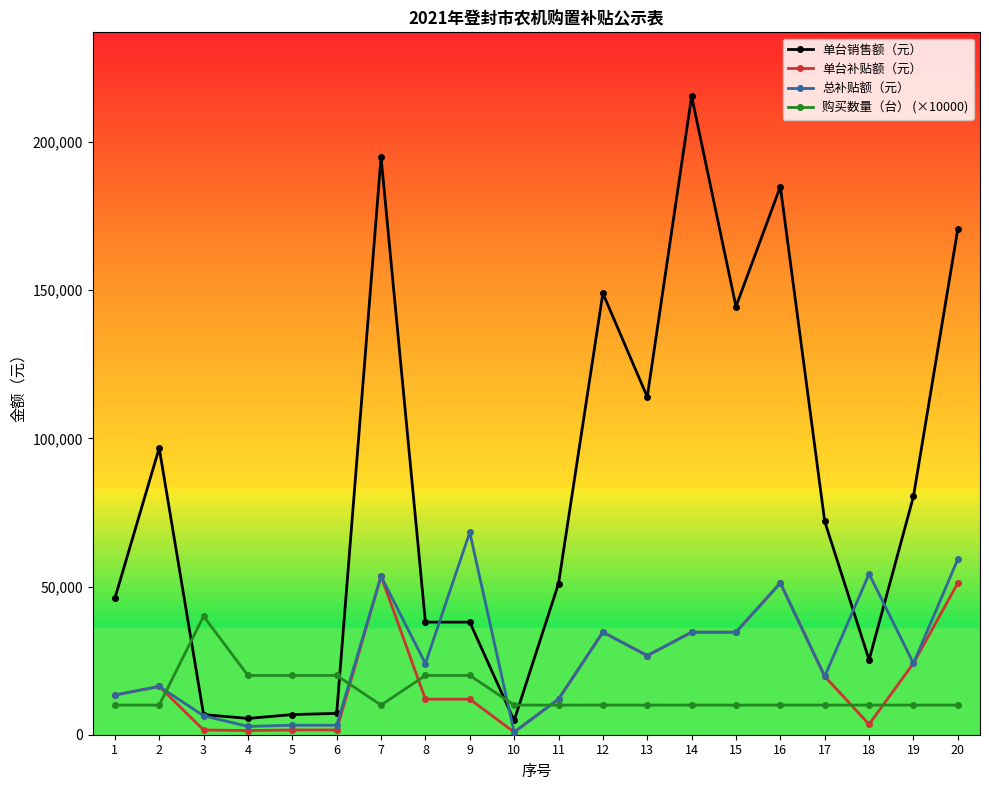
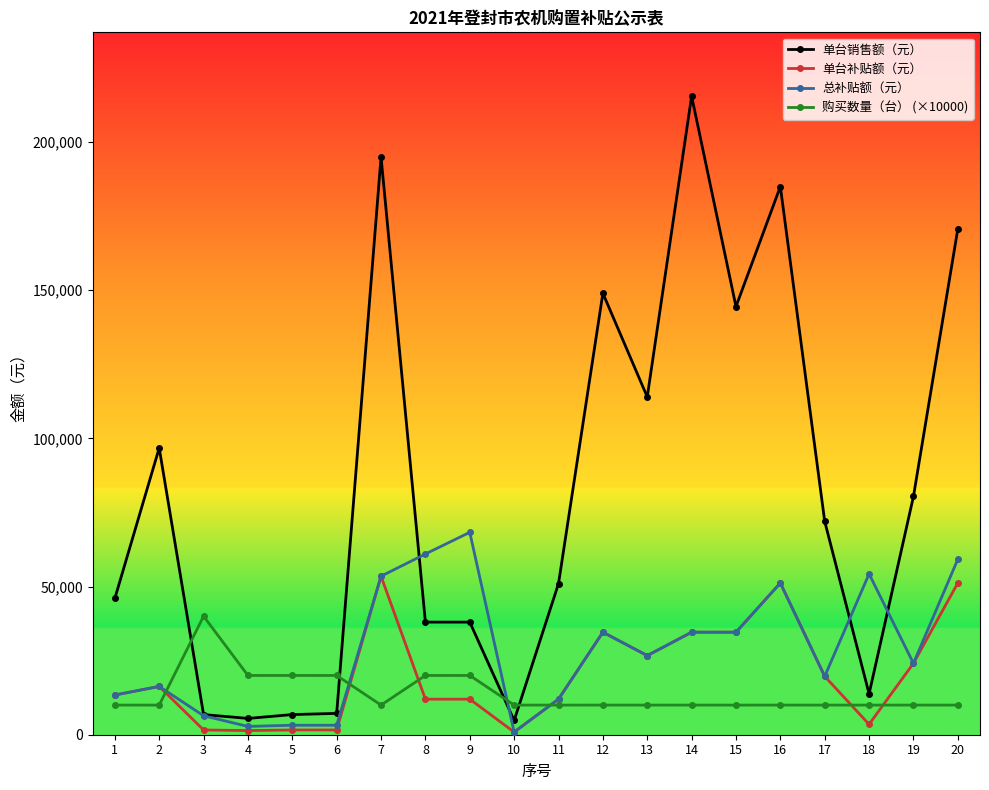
  {
    "单台销售额（元）": {
      "1": "46,000",
      "2": "97,000",
      "4": "6,000",
      "5": "7,000",
      "6": "7,000",
      "7": "195,000",
      "8": "38,000",
      "9": "38,000",
      "10": "5,000",
      "11": "51,000",
      "12": "149,000",
      "13": "114,000",
      "14": "216,000",
      "15": "145,000",
      "16": "185,000",
      "17": "72,000",
-     "18": "25,000",
+     "18": "14,000",
      "19": "80,000",
      "20": "171,000"
    },
    "单台补贴额（元）": {
      "3": "2,000",
      "4": "1,000",
      "5": "2,000",
      "6": "2,000",
      "8": "12,000",
      "9": "12,000",
      "18": "4,000",
      "20": "51,000"
    },
    "总补贴额（元）": {
      "4": "3,000",
      "5": "3,000",
      "6": "3,000",
-     "8": "24,000",
+     "8": "61,000",
      "9": "68,000",
      "18": "54,000",
      "20": "59,000"
    },
    "购买数量（台） (×10000)": {
      "1": "10,000",
      "2": "10,000",
      "3": "40,000",
      "4": "20,000",
      "5": "20,000",
      "6": "20,000",
      "7": "10,000",
      "8": "20,000",
      "9": "20,000",
      "10": "10,000",
      "11": "10,000",
      "12": "10,000",
      "13": "10,000",
      "14": "10,000",
      "15": "10,000",
      "16": "10,000",
      "17": "10,000",
      "18": "10,000",
      "19": "10,000",
      "20": "10,000"
    }
  }
